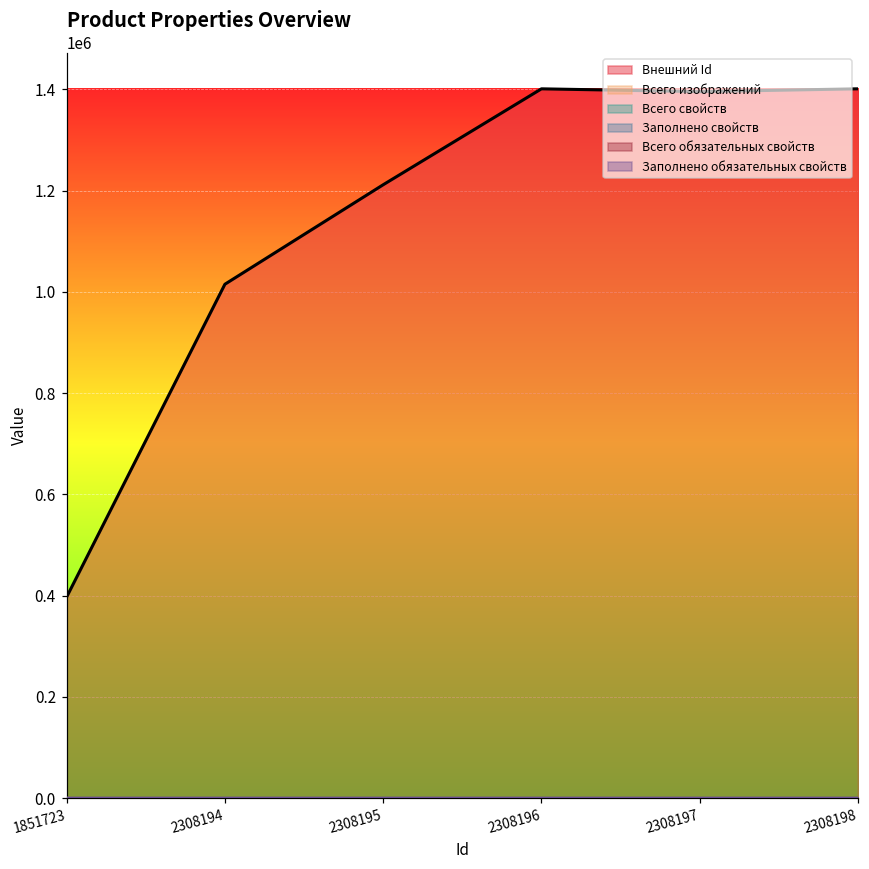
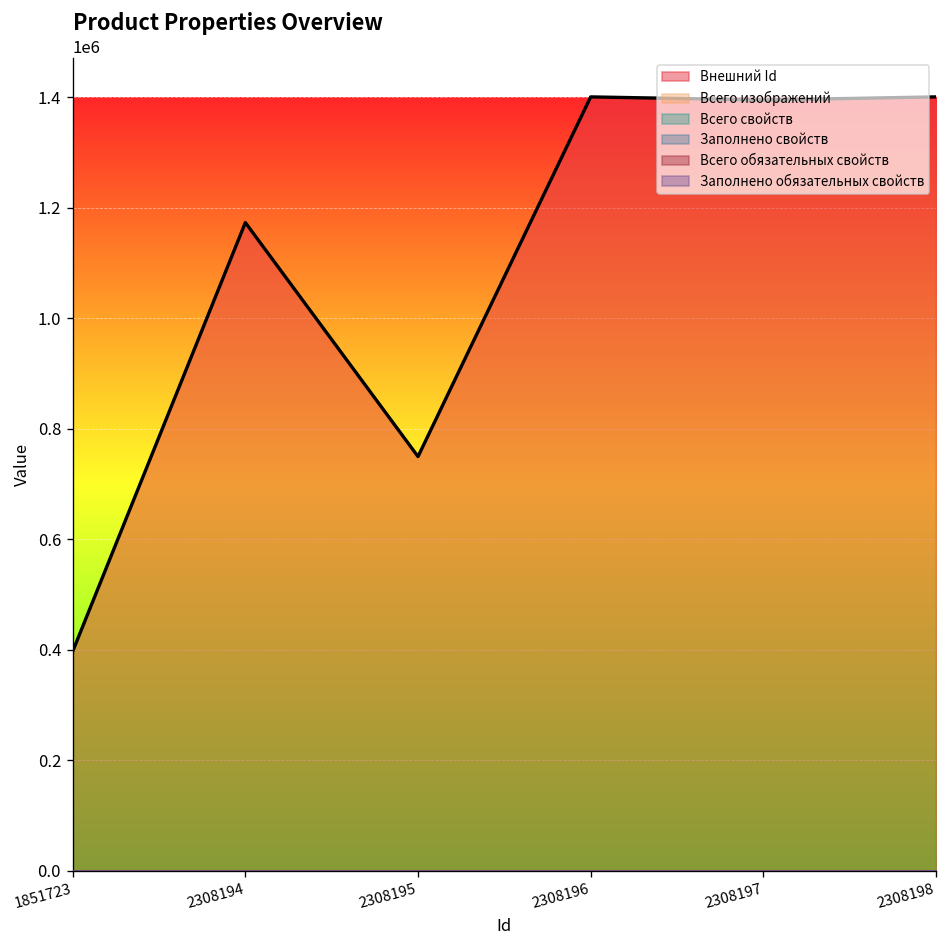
  {
    "Внешний Id": {
      "1851723": 400000,
-     "2308194": 1010000,
-     "2308195": 1210000,
+     "2308194": 1170000,
+     "2308195": 750000,
      "2308196": 1400000,
      "2308198": 1400000
    },
    "Заполнено обязательных свойств": {
      "1851723": 0,
      "2308194": 0,
      "2308195": 0,
      "2308196": 0,
      "2308197": 0,
      "2308198": 0
    }
  }
